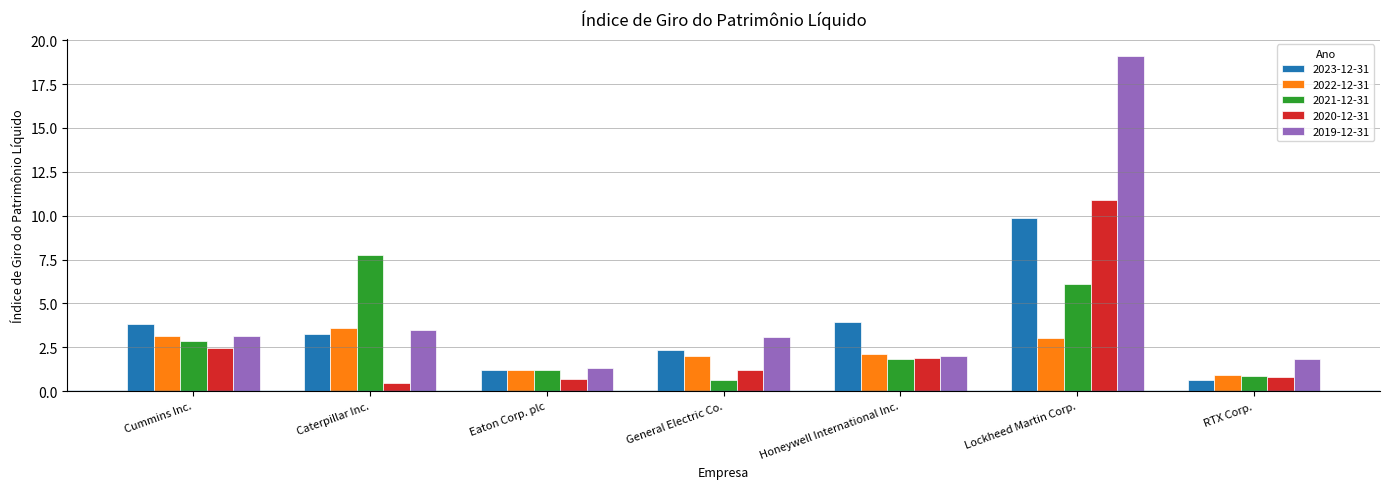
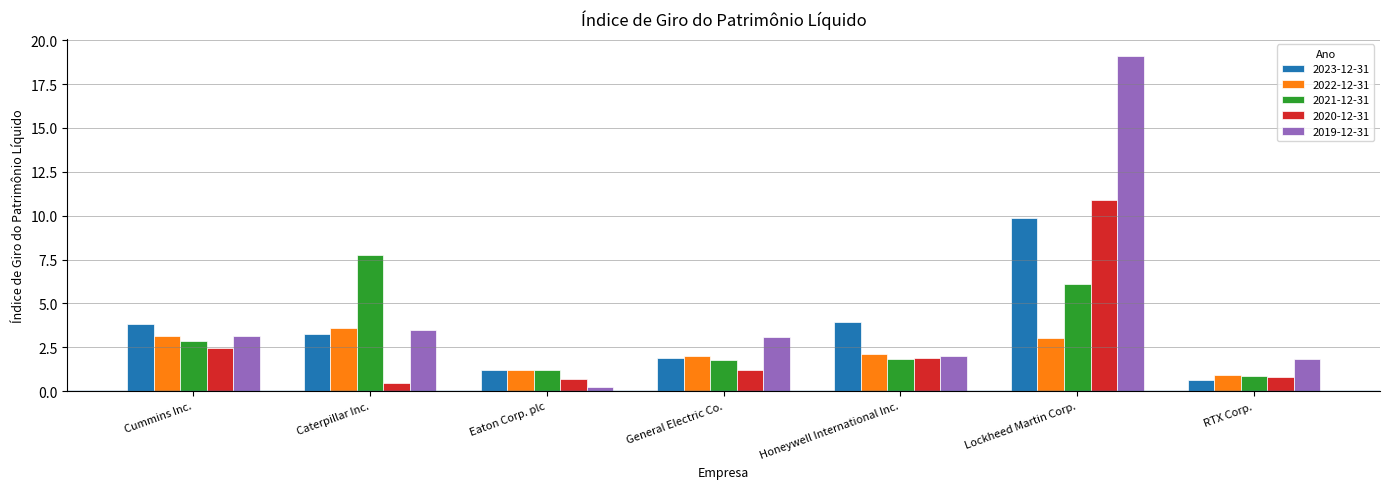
  {
    "2023-12-31": {
      "Cummins Inc.": 3.9,
      "Caterpillar Inc.": 3.3,
      "Eaton Corp. plc": 1.2,
-     "General Electric Co.": 2.4,
+     "General Electric Co.": 1.9,
      "Honeywell International Inc.": 3.9,
      "Lockheed Martin Corp.": 9.9,
      "RTX Corp.": 0.6
    },
    "2022-12-31": {
      "Cummins Inc.": 3.1,
      "Caterpillar Inc.": 3.6,
      "Eaton Corp. plc": 1.2,
      "General Electric Co.": 2.0,
      "Honeywell International Inc.": 2.1,
      "Lockheed Martin Corp.": 3.0,
      "RTX Corp.": 0.9
    },
    "2021-12-31": {
      "Cummins Inc.": 2.8,
      "Caterpillar Inc.": 7.7,
      "Eaton Corp. plc": 1.2,
-     "General Electric Co.": 0.6,
+     "General Electric Co.": 1.8,
      "Honeywell International Inc.": 1.9,
      "Lockheed Martin Corp.": 6.1,
      "RTX Corp.": 0.9
    },
    "2020-12-31": {
      "Cummins Inc.": 2.5,
      "Caterpillar Inc.": 0.5,
      "Eaton Corp. plc": 0.7,
      "General Electric Co.": 1.2,
      "Honeywell International Inc.": 1.9,
      "Lockheed Martin Corp.": 10.9,
      "RTX Corp.": 0.8
    },
    "2019-12-31": {
      "Cummins Inc.": 3.1,
      "Caterpillar Inc.": 3.5,
-     "Eaton Corp. plc": 1.3,
+     "Eaton Corp. plc": 0.2,
      "General Electric Co.": 3.1,
      "Honeywell International Inc.": 2.0,
      "Lockheed Martin Corp.": 19.1,
      "RTX Corp.": 1.8
    }
  }
